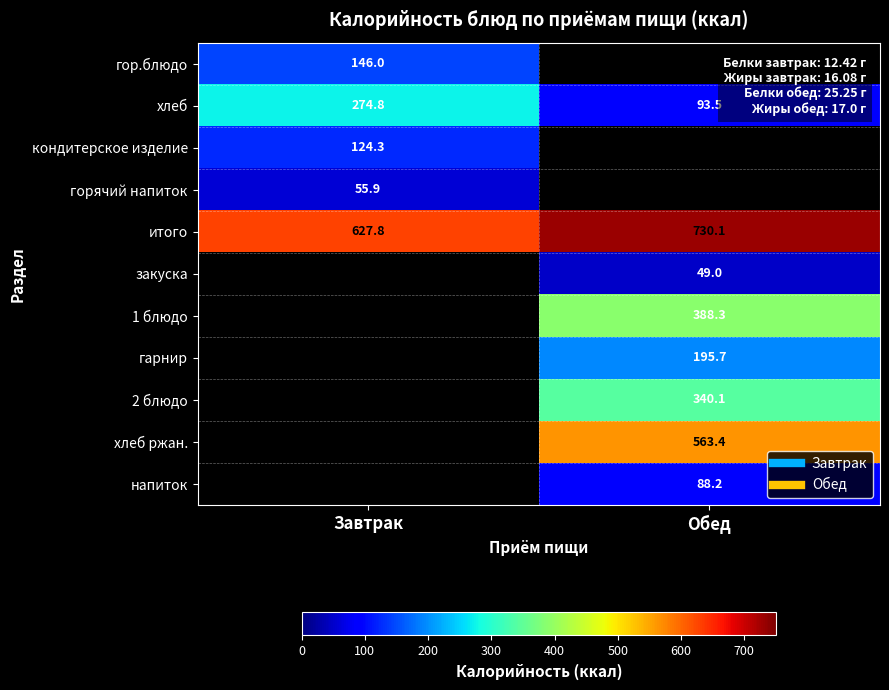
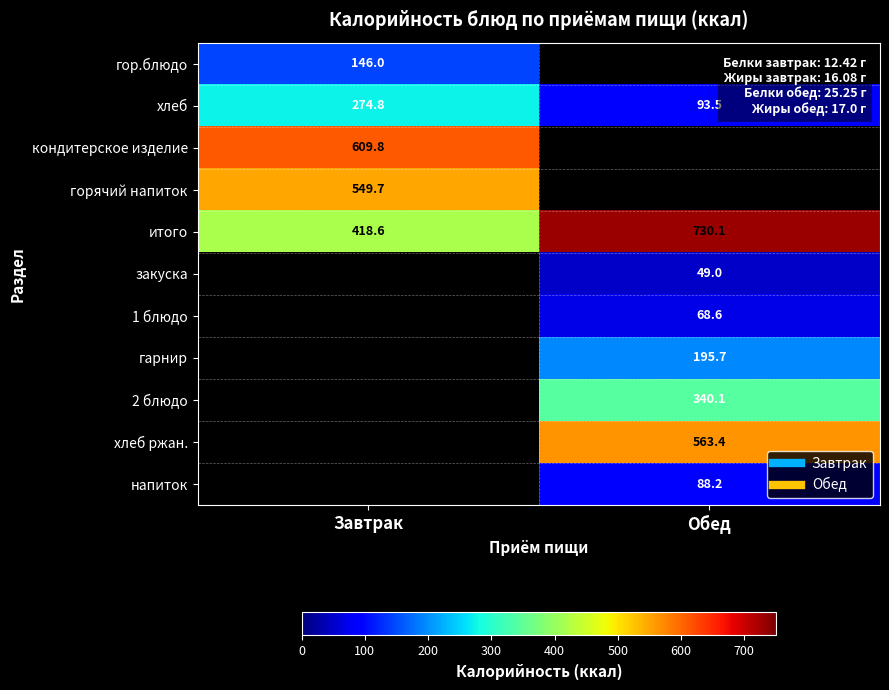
  {
    "гор.блюдо": {
      "Завтрак": 146.0
    },
    "хлеб": {
      "Завтрак": 274.8
    },
    "кондитерское изделие": {
-     "Завтрак": 124.3
+     "Завтрак": 609.8
    },
    "горячий напиток": {
-     "Завтрак": 55.9
+     "Завтрак": 549.7
    },
    "итого": {
-     "Завтрак": 627.8,
+     "Завтрак": 418.6,
      "Обед": 730.1
    },
    "закуска": {
      "Обед": 49.0
    },
    "1 блюдо": {
-     "Обед": 388.3
+     "Обед": 68.6
    },
    "гарнир": {
      "Обед": 195.7
    },
    "2 блюдо": {
      "Обед": 340.1
    },
    "хлеб ржан.": {
      "Обед": 563.4
    },
    "напиток": {
      "Обед": 88.2
    }
  }
